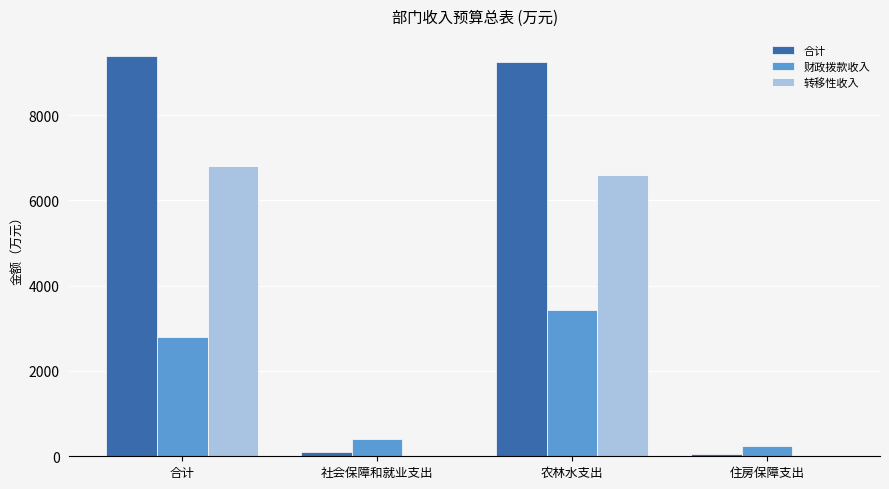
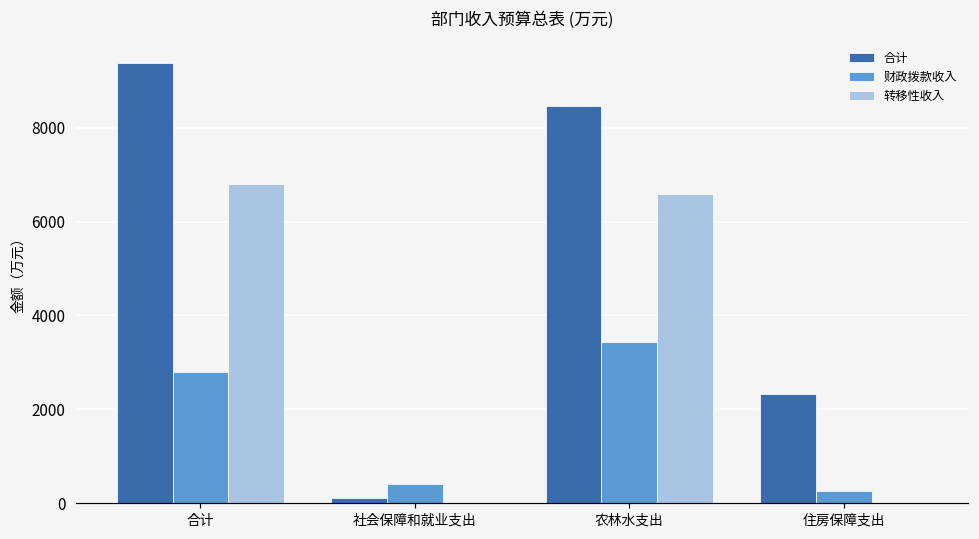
  {
    "合计": {
      "合计": 9400,
      "社会保障和就业支出": 100,
-     "农林水支出": 9200,
-     "住房保障支出": 0
+     "农林水支出": 8500,
+     "住房保障支出": 2300
    },
    "财政拨款收入": {
      "合计": 2800,
      "社会保障和就业支出": 400,
      "农林水支出": 3400,
      "住房保障支出": 300
    },
    "转移性收入": {
      "合计": 6800,
      "社会保障和就业支出": 0,
      "农林水支出": 6600,
      "住房保障支出": 0
    }
  }
